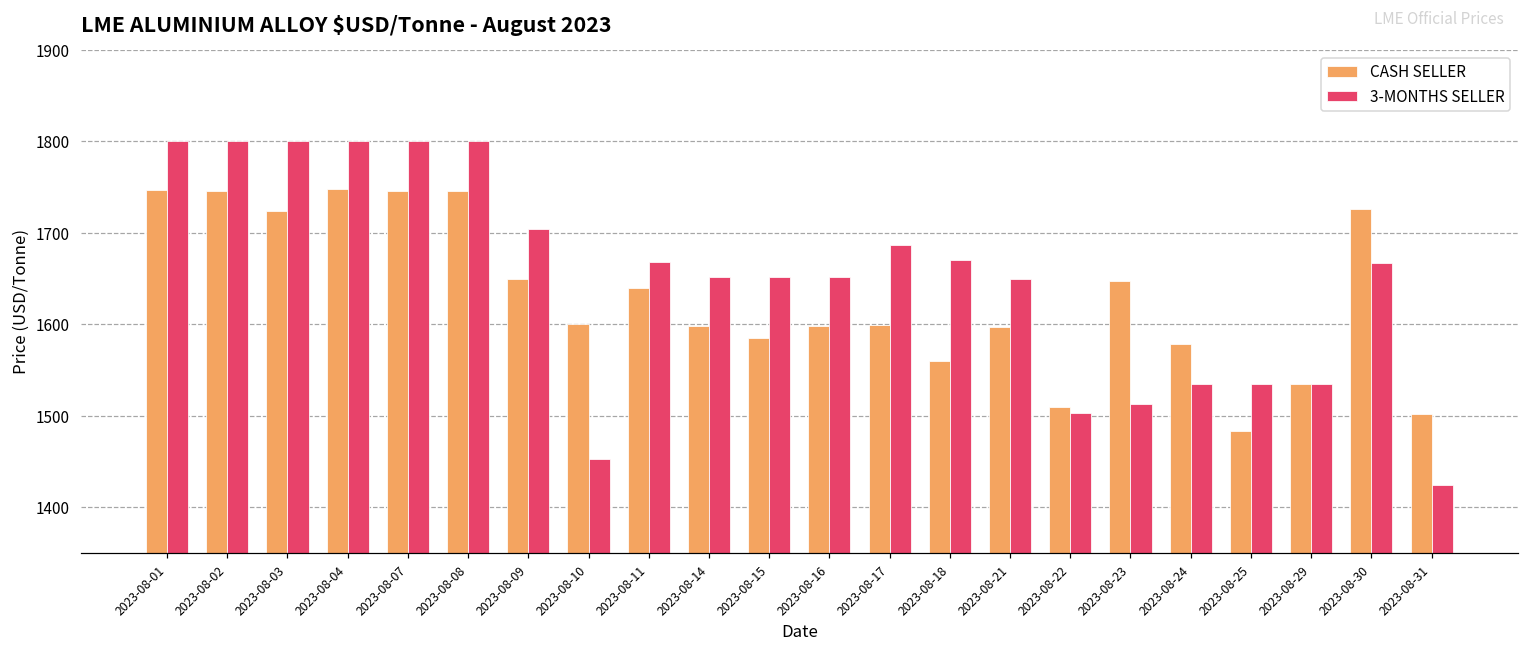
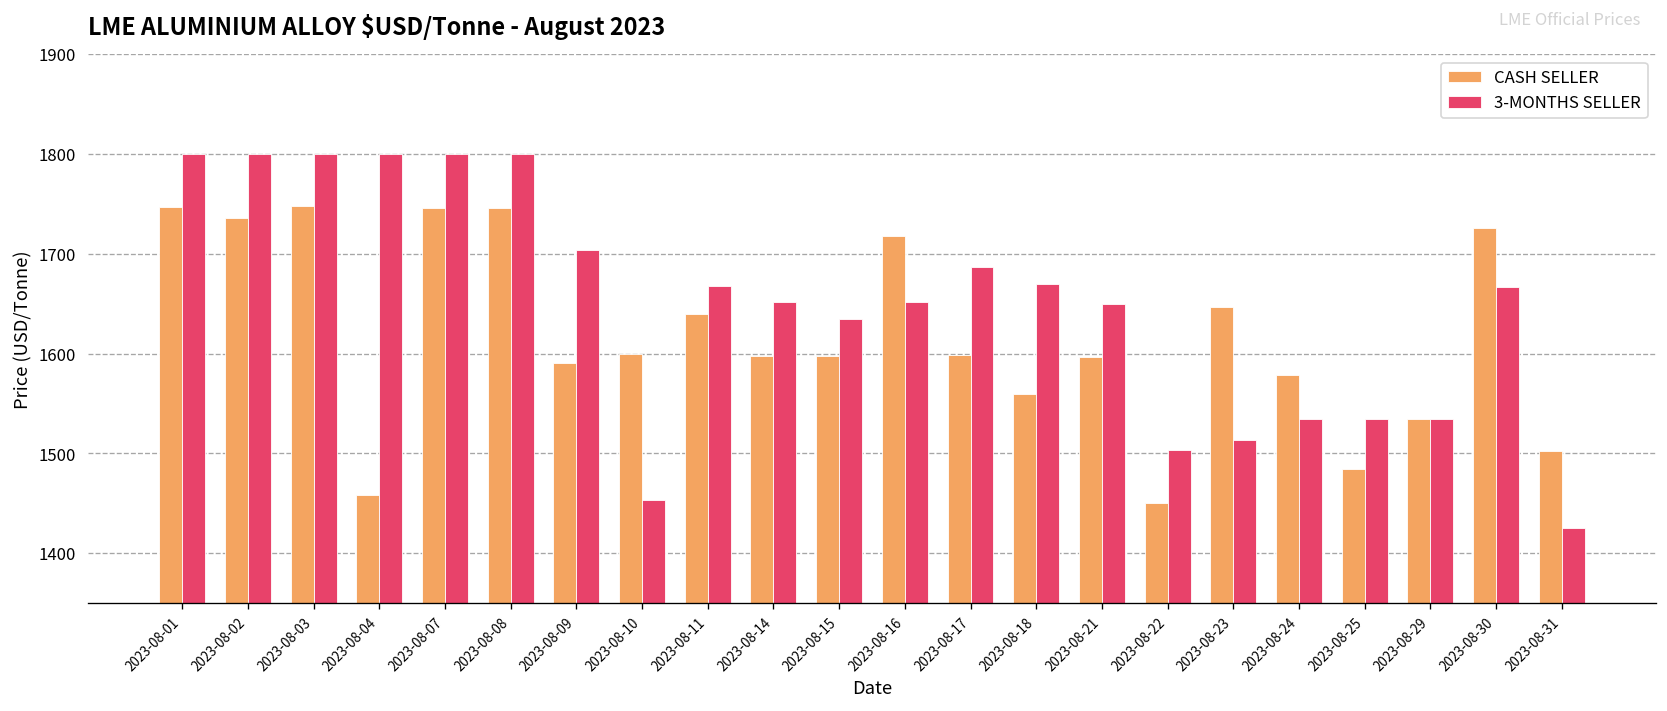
  {
    "CASH SELLER": {
      "2023-08-01": 1750,
-     "2023-08-02": 1750,
-     "2023-08-03": 1720,
-     "2023-08-04": 1750,
+     "2023-08-02": 1740,
+     "2023-08-03": 1750,
+     "2023-08-04": 1460,
      "2023-08-07": 1750,
      "2023-08-08": 1750,
-     "2023-08-09": 1650,
+     "2023-08-09": 1590,
      "2023-08-10": 1600,
      "2023-08-11": 1640,
      "2023-08-14": 1600,
-     "2023-08-15": 1590,
-     "2023-08-16": 1600,
+     "2023-08-15": 1600,
+     "2023-08-16": 1720,
      "2023-08-17": 1600,
      "2023-08-18": 1560,
      "2023-08-21": 1600,
-     "2023-08-22": 1510,
+     "2023-08-22": 1450,
      "2023-08-23": 1650,
      "2023-08-24": 1580,
      "2023-08-25": 1480,
      "2023-08-29": 1540,
      "2023-08-30": 1730,
      "2023-08-31": 1500
    },
    "3-MONTHS SELLER": {
      "2023-08-01": 1800,
      "2023-08-02": 1800,
      "2023-08-03": 1800,
      "2023-08-04": 1800,
      "2023-08-07": 1800,
      "2023-08-08": 1800,
      "2023-08-09": 1700,
      "2023-08-10": 1450,
      "2023-08-11": 1670,
      "2023-08-14": 1650,
-     "2023-08-15": 1650,
+     "2023-08-15": 1640,
      "2023-08-16": 1650,
      "2023-08-17": 1690,
      "2023-08-18": 1670,
      "2023-08-21": 1650,
      "2023-08-22": 1500,
      "2023-08-23": 1510,
      "2023-08-24": 1540,
      "2023-08-25": 1540,
      "2023-08-29": 1540,
      "2023-08-30": 1670,
      "2023-08-31": 1430
    }
  }
